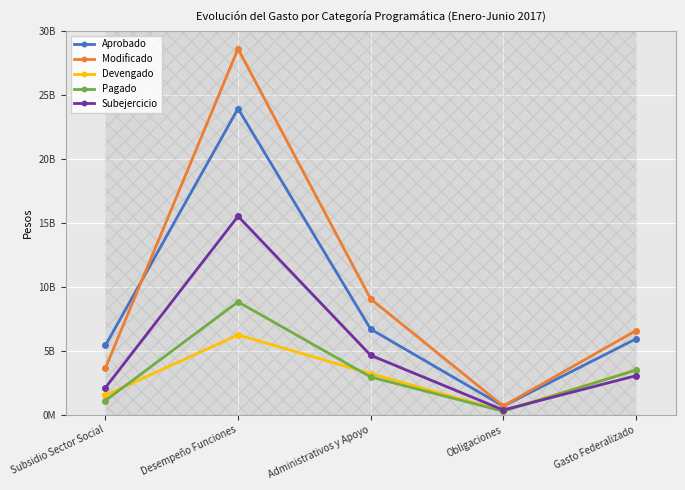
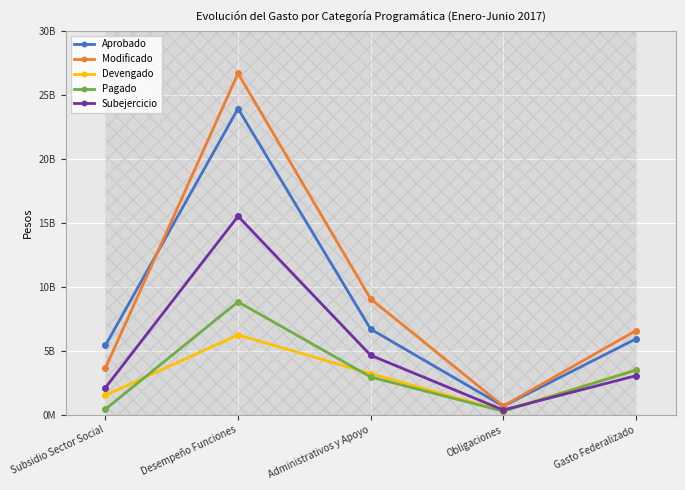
  {
    "Aprobado": {
      "Subsidio Sector Social": 5400000000,
      "Desempeño Funciones": 23900000000,
      "Administrativos y Apoyo": 6700000000,
      "Gasto Federalizado": 5900000000
    },
    "Modificado": {
      "Subsidio Sector Social": 3700000000,
-     "Desempeño Funciones": 28600000000,
+     "Desempeño Funciones": 26700000000,
      "Administrativos y Apoyo": 9100000000,
      "Gasto Federalizado": 6600000000
    },
    "Devengado": {
      "Subsidio Sector Social": 1500000000,
      "Desempeño Funciones": 6200000000,
      "Administrativos y Apoyo": 3200000000
    },
    "Pagado": {
-     "Subsidio Sector Social": 1100000000,
+     "Subsidio Sector Social": 400000000,
      "Desempeño Funciones": 8800000000,
      "Administrativos y Apoyo": 3000000000
    },
    "Subejercicio": {
      "Subsidio Sector Social": 2100000000,
      "Desempeño Funciones": 15500000000,
      "Administrativos y Apoyo": 4700000000,
      "Gasto Federalizado": 3100000000
    }
  }
